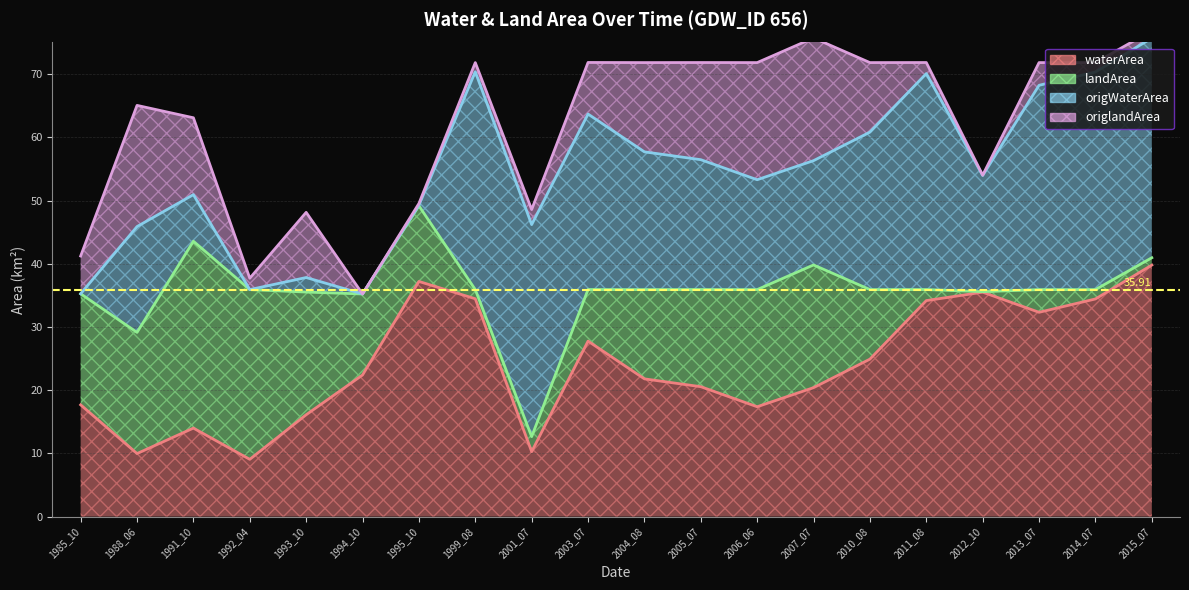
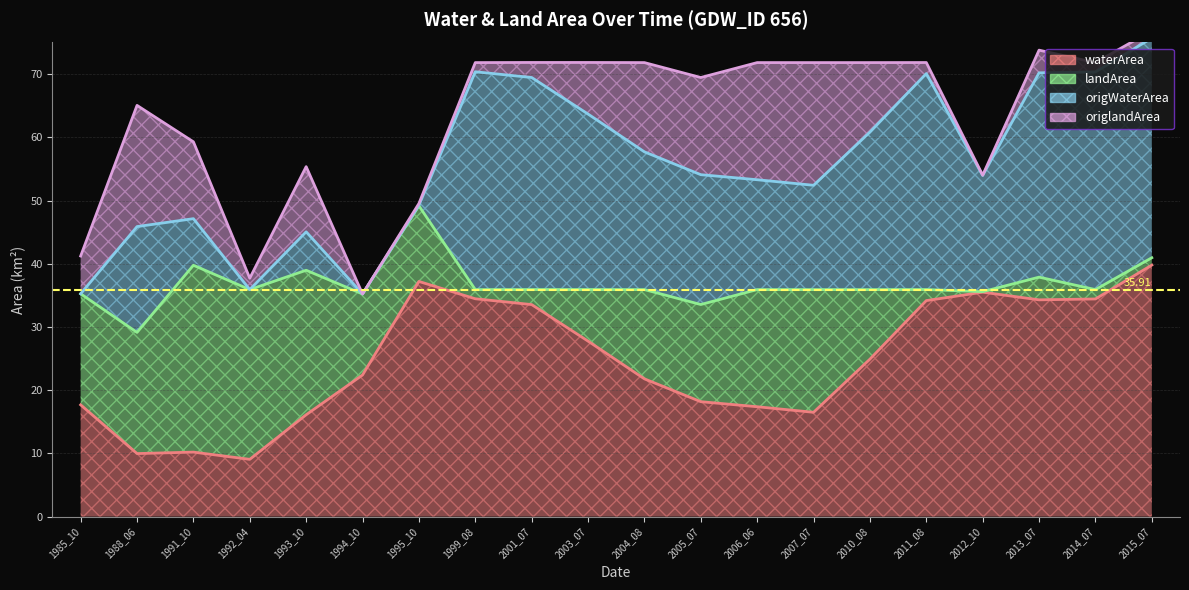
  {
    "waterArea": {
      "1985_10": 18,
      "1988_06": 10,
-     "1991_10": 14,
+     "1991_10": 10,
      "1992_04": 9,
      "1993_10": 16,
      "1994_10": 22,
      "1995_10": 37,
      "1999_08": 34,
-     "2001_07": 10,
+     "2001_07": 34,
      "2003_07": 28,
      "2004_08": 22,
-     "2005_07": 21,
+     "2005_07": 18,
      "2006_06": 17,
-     "2007_07": 20,
+     "2007_07": 17,
      "2010_08": 25,
      "2011_08": 34,
-     "2013_07": 32,
+     "2013_07": 34,
      "2014_07": 34
    },
    "landArea": {
      "1988_06": 19,
      "1991_10": 30,
-     "1993_10": 19,
+     "1993_10": 23,
      "1999_08": 1,
      "2001_07": 2,
      "2003_07": 8,
      "2004_08": 14,
      "2005_07": 15,
      "2006_06": 19,
      "2007_07": 19,
      "2010_08": 11,
      "2011_08": 2,
      "2013_07": 4,
      "2014_07": 1,
      "2015_07": 1
    },
    "origWaterArea": {
      "1988_06": 17,
      "1991_10": 7,
-     "1993_10": 2,
+     "1993_10": 6,
      "1999_08": 34,
      "2001_07": 34,
      "2003_07": 28,
      "2004_08": 22,
      "2005_07": 21,
      "2006_06": 17,
      "2007_07": 17,
      "2010_08": 25,
      "2011_08": 34,
      "2013_07": 32
    },
    "origlandArea": {
      "1985_10": 6,
      "1988_06": 19,
      "1991_10": 12,
      "1992_04": 2,
      "1993_10": 10,
      "1999_08": 1,
      "2001_07": 2,
      "2003_07": 8,
      "2004_08": 14,
      "2005_07": 15,
      "2006_06": 19,
      "2010_08": 11,
      "2011_08": 2,
      "2013_07": 4
    }
  }
